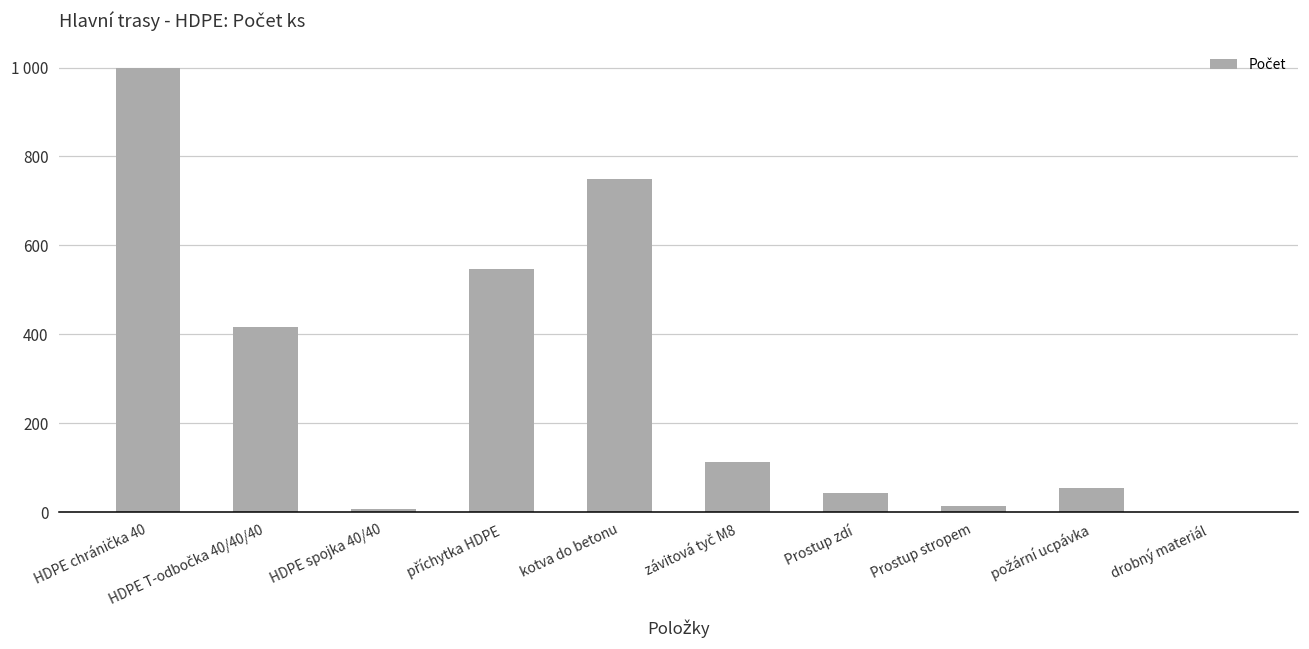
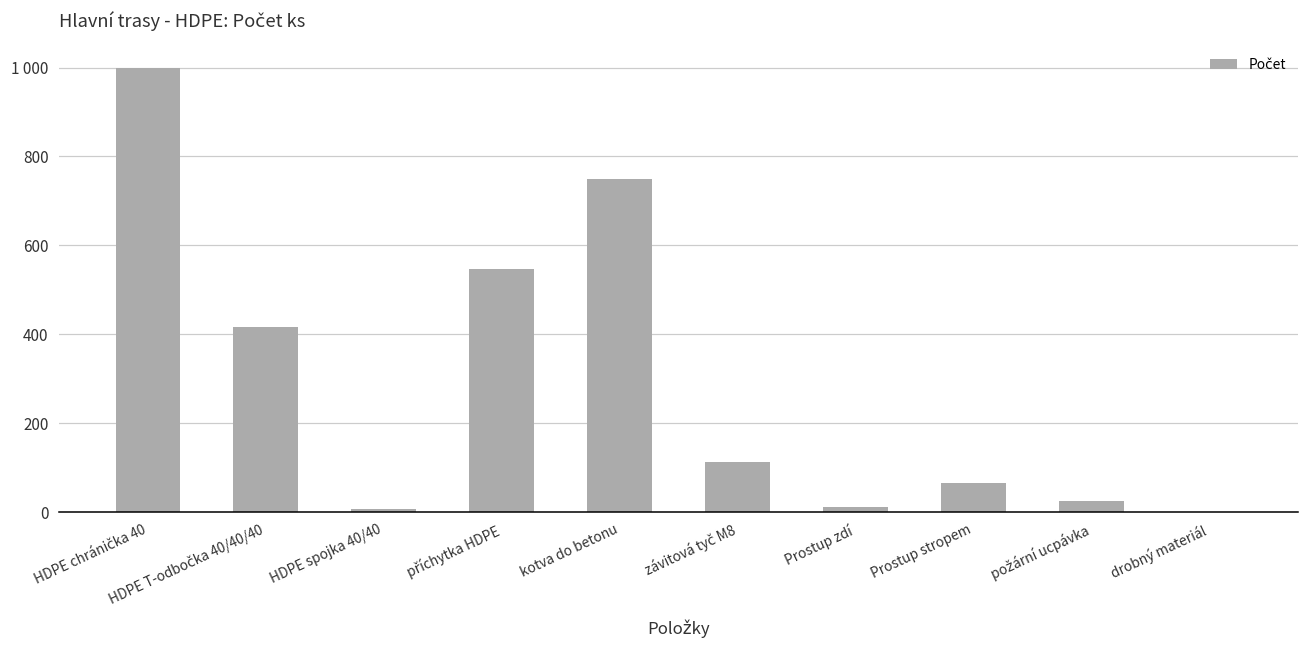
  {
    "HDPE chránička 40": 1000,
    "HDPE T-odbočka 40/40/40": 420,
    "HDPE spojka 40/40": 10,
    "příchytka HDPE": 550,
    "kotva do betonu": 750,
    "závitová tyč M8": 110,
-   "Prostup zdí": 40,
-   "Prostup stropem": 10,
-   "požární ucpávka": 60
+   "Prostup zdí": 10,
+   "Prostup stropem": 70,
+   "požární ucpávka": 30
  }
